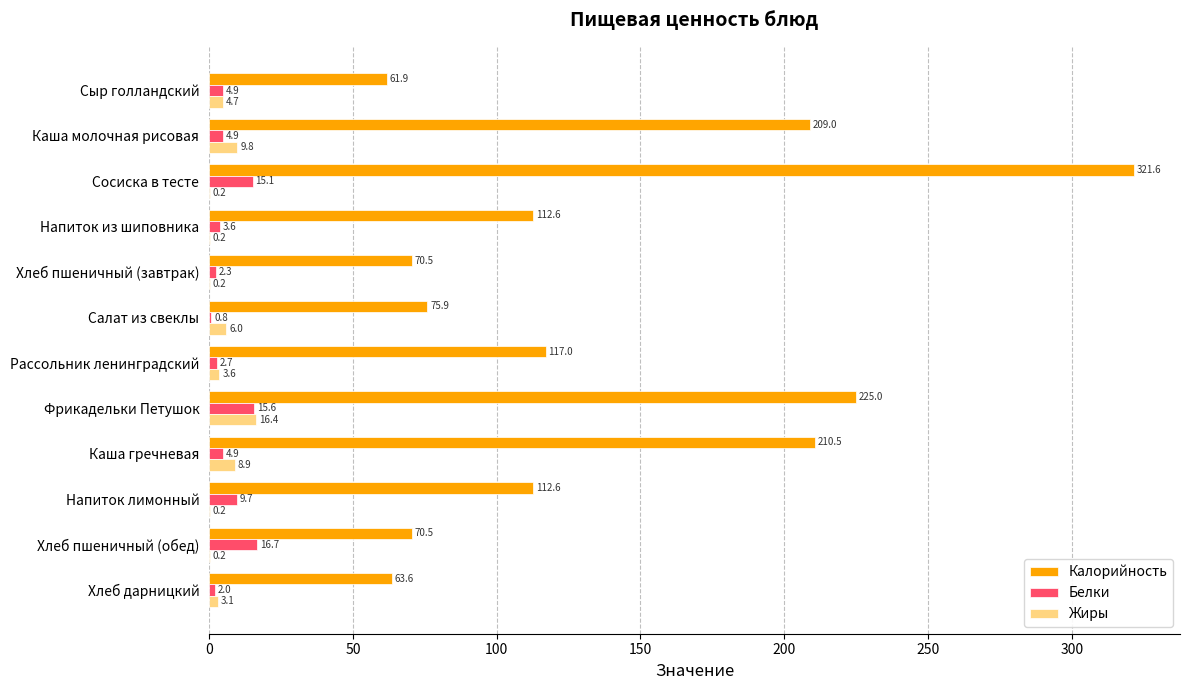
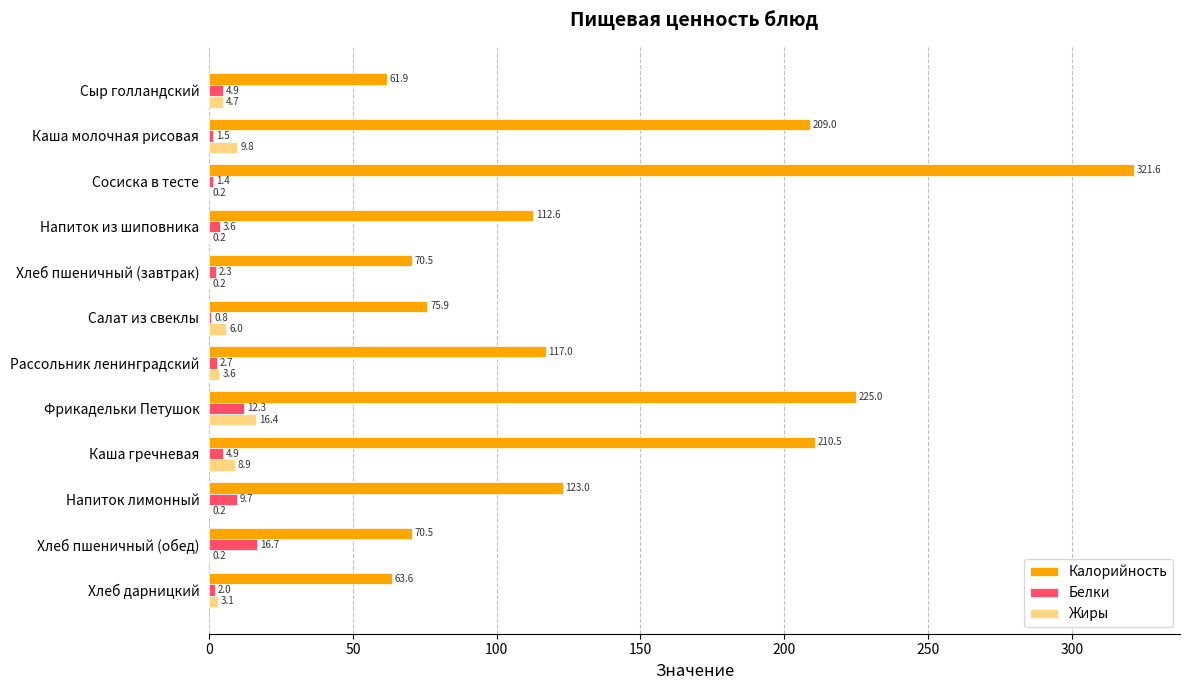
  {
    "Калорийность": {
      "Сыр голландский": 61.9,
      "Каша молочная рисовая": 209.0,
      "Сосиска в тесте": 321.6,
      "Напиток из шиповника": 112.6,
      "Хлеб пшеничный (завтрак)": 70.5,
      "Салат из свеклы": 75.9,
      "Рассольник ленинградский": 117.0,
      "Фрикадельки Петушок": 225.0,
      "Каша гречневая": 210.5,
-     "Напиток лимонный": 112.6,
+     "Напиток лимонный": 123.0,
      "Хлеб пшеничный (обед)": 70.5,
      "Хлеб дарницкий": 63.6
    },
    "Белки": {
      "Сыр голландский": 4.9,
-     "Каша молочная рисовая": 4.9,
-     "Сосиска в тесте": 15.1,
+     "Каша молочная рисовая": 1.5,
+     "Сосиска в тесте": 1.4,
      "Напиток из шиповника": 3.6,
      "Хлеб пшеничный (завтрак)": 2.3,
      "Салат из свеклы": 0.8,
      "Рассольник ленинградский": 2.7,
-     "Фрикадельки Петушок": 15.6,
+     "Фрикадельки Петушок": 12.3,
      "Каша гречневая": 4.9,
      "Напиток лимонный": 9.7,
      "Хлеб пшеничный (обед)": 16.7,
      "Хлеб дарницкий": 2.0
    },
    "Жиры": {
      "Сыр голландский": 4.7,
      "Каша молочная рисовая": 9.8,
      "Сосиска в тесте": 0.2,
      "Напиток из шиповника": 0.2,
      "Хлеб пшеничный (завтрак)": 0.2,
      "Салат из свеклы": 6.0,
      "Рассольник ленинградский": 3.6,
      "Фрикадельки Петушок": 16.4,
      "Каша гречневая": 8.9,
      "Напиток лимонный": 0.2,
      "Хлеб пшеничный (обед)": 0.2,
      "Хлеб дарницкий": 3.1
    }
  }
